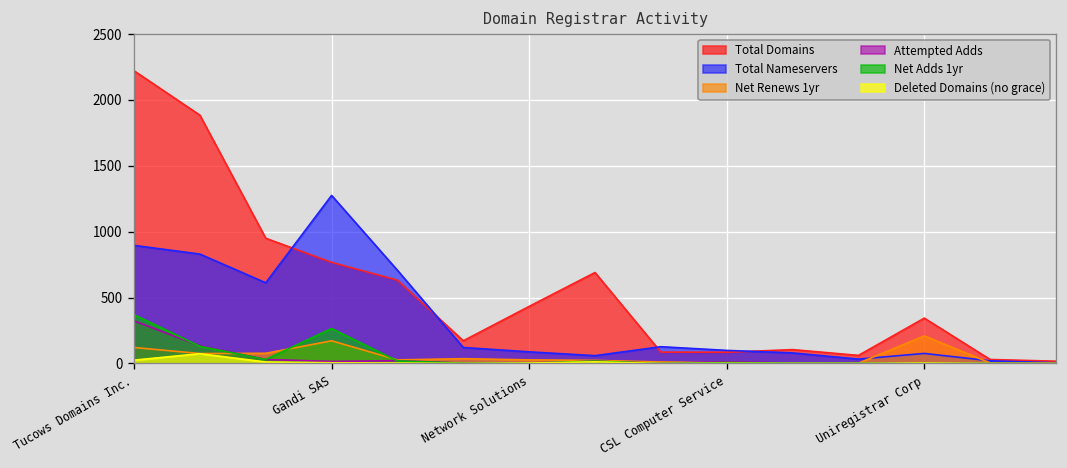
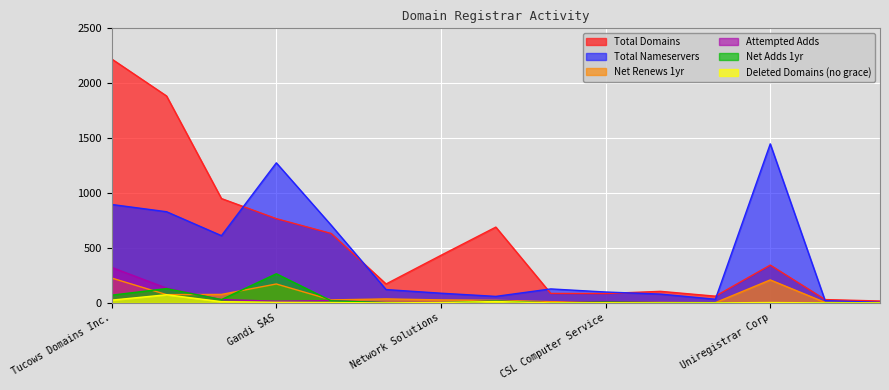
  {
    "Total Domains": {
      "Tucows Domains Inc.": 2220,
      "Gandi SAS": 770,
      "Network Solutions": 430,
      "Uniregistrar Corp": 340
    },
    "Total Nameservers": {
      "Tucows Domains Inc.": 900,
      "Gandi SAS": 1280,
      "Network Solutions": 90,
-     "Uniregistrar Corp": 80
+     "Uniregistrar Corp": 1450
    },
    "Net Renews 1yr": {
-     "Tucows Domains Inc.": 120,
+     "Tucows Domains Inc.": 230,
      "Gandi SAS": 170,
      "Network Solutions": 30,
      "Uniregistrar Corp": 210
    },
    "Attempted Adds": {
      "Tucows Domains Inc.": 320
    },
    "Net Adds 1yr": {
-     "Tucows Domains Inc.": 370,
+     "Tucows Domains Inc.": 70,
      "Gandi SAS": 270
    },
    "Deleted Domains (no grace)": {
      "Tucows Domains Inc.": 30
    }
  }
